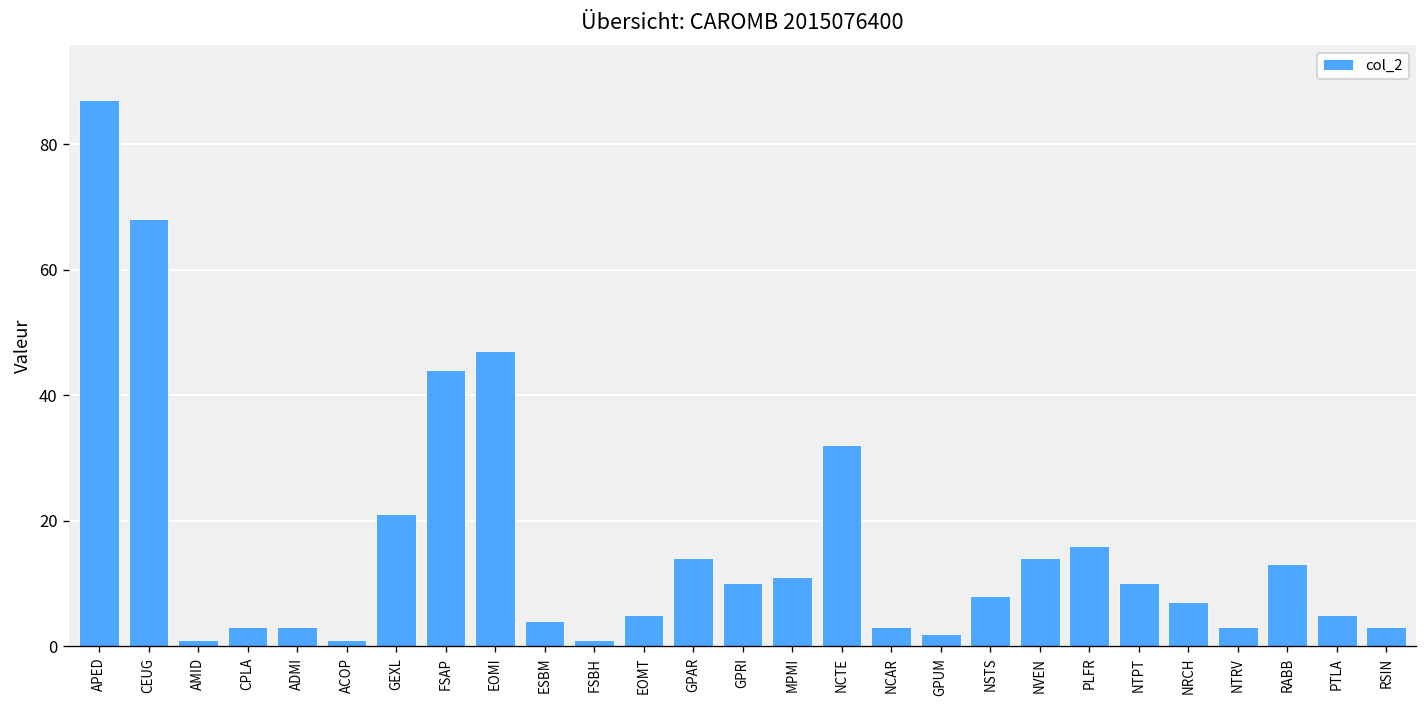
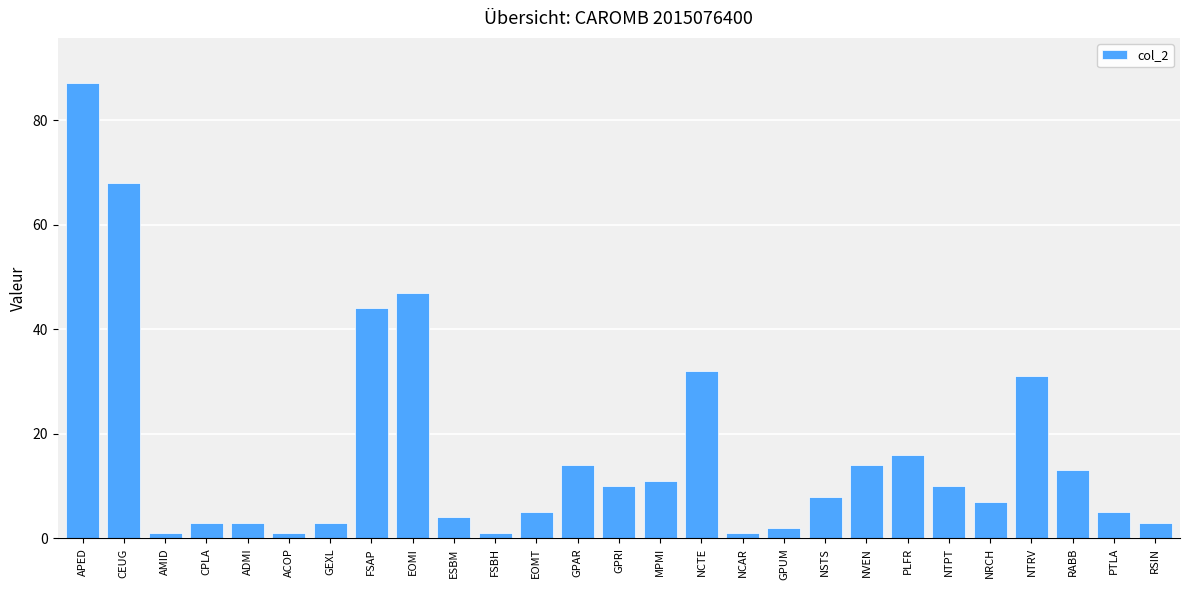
  {
    "APED": 87,
    "CEUG": 68,
    "AMID": 1,
    "CPLA": 3,
    "ADMI": 3,
    "ACOP": 1,
-   "GEXL": 21,
+   "GEXL": 3,
    "FSAP": 44,
    "EOMI": 47,
    "ESBM": 4,
    "FSBH": 1,
    "EOMT": 5,
    "GPAR": 14,
    "GPRI": 10,
    "MPMI": 11,
    "NCTE": 32,
-   "NCAR": 3,
+   "NCAR": 1,
    "GPUM": 2,
    "NSTS": 8,
    "NVEN": 14,
    "PLFR": 16,
    "NTPT": 10,
    "NRCH": 7,
-   "NTRV": 3,
+   "NTRV": 31,
    "RABB": 13,
    "PTLA": 5,
    "RSIN": 3
  }
